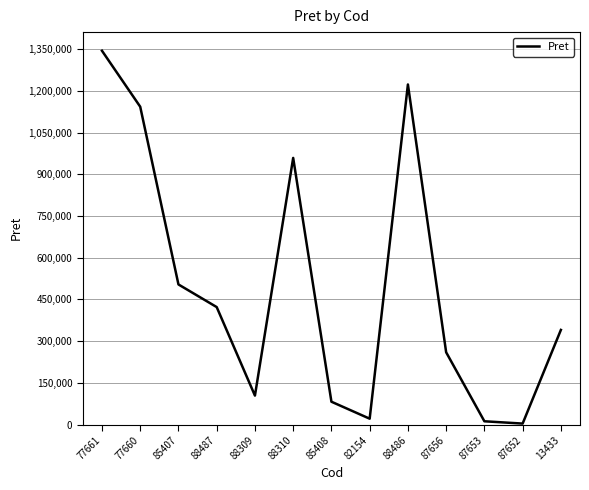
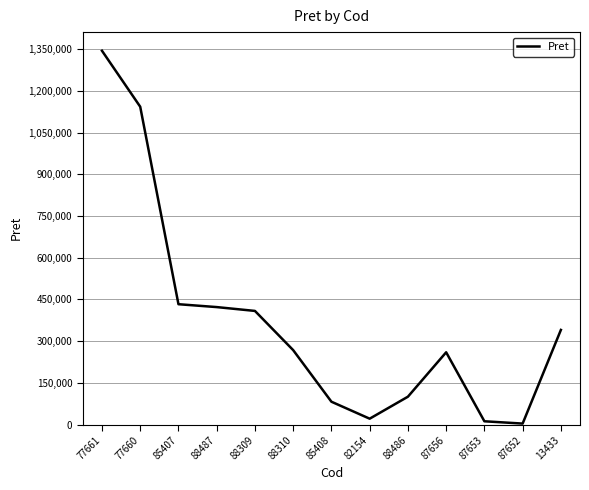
  {
    "77661": "1,340,000",
    "77660": "1,140,000",
-   "85407": "500,000",
+   "85407": "430,000",
    "88487": "420,000",
-   "88309": "100,000",
-   "88310": "960,000",
+   "88309": "410,000",
+   "88310": "270,000",
    "85408": "80,000",
    "82154": "20,000",
-   "88486": "1,220,000",
+   "88486": "100,000",
    "87656": "260,000",
    "87653": "10,000",
    "87652": "0",
    "13433": "340,000"
  }
